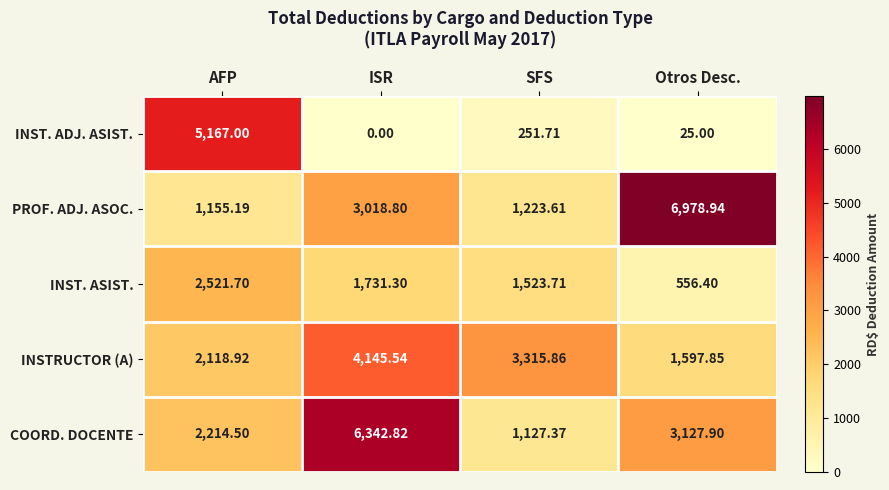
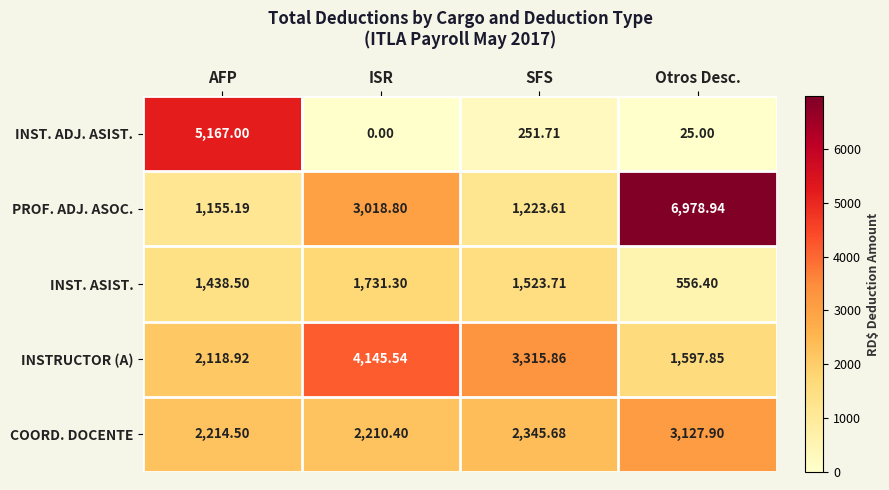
  {
    "INST. ADJ. ASIST.": {
      "AFP": "5,167.00",
      "ISR": "0.00",
      "SFS": "251.71",
      "Otros Desc.": "25.00"
    },
    "PROF. ADJ. ASOC.": {
      "AFP": "1,155.19",
      "ISR": "3,018.80",
      "SFS": "1,223.61",
      "Otros Desc.": "6,978.94"
    },
    "INST. ASIST.": {
-     "AFP": "2,521.70",
+     "AFP": "1,438.50",
      "ISR": "1,731.30",
      "SFS": "1,523.71",
      "Otros Desc.": "556.40"
    },
    "INSTRUCTOR (A)": {
      "AFP": "2,118.92",
      "ISR": "4,145.54",
      "SFS": "3,315.86",
      "Otros Desc.": "1,597.85"
    },
    "COORD. DOCENTE": {
      "AFP": "2,214.50",
-     "ISR": "6,342.82",
-     "SFS": "1,127.37",
+     "ISR": "2,210.40",
+     "SFS": "2,345.68",
      "Otros Desc.": "3,127.90"
    }
  }
